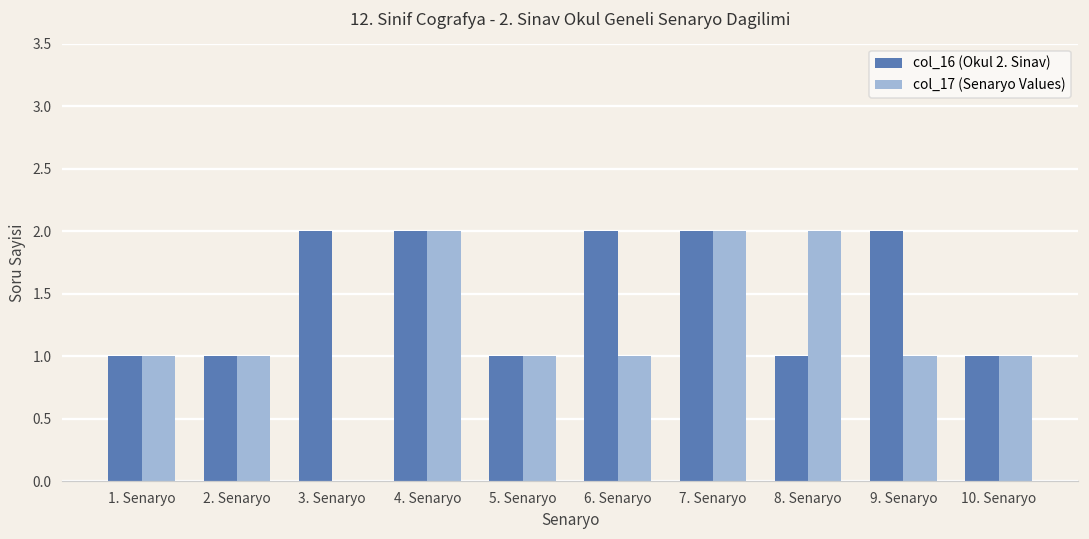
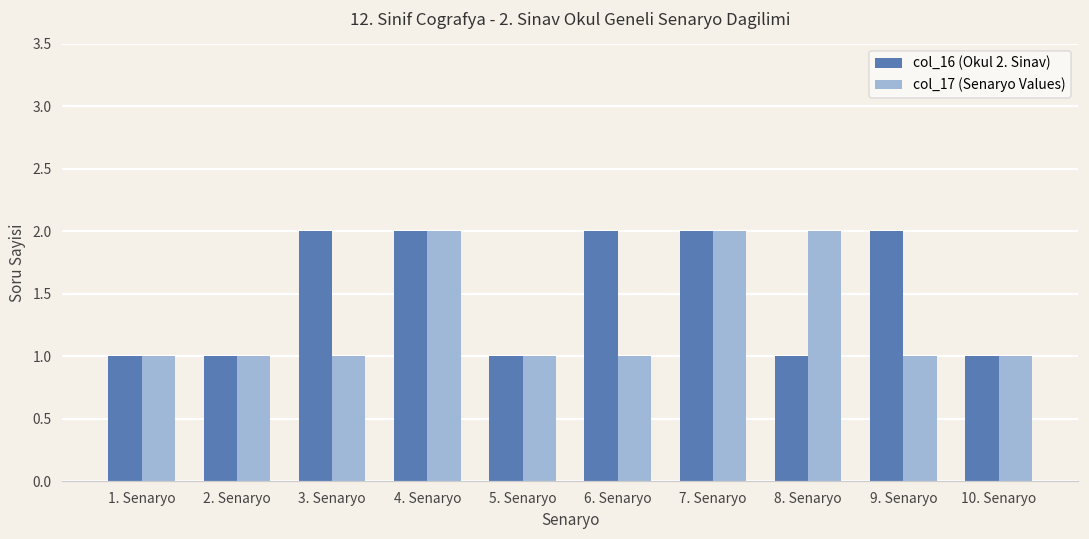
  {
    "col_16 (Okul 2. Sinav)": {
      "1. Senaryo": 1,
      "2. Senaryo": 1,
      "3. Senaryo": 2,
      "4. Senaryo": 2,
      "5. Senaryo": 1,
      "6. Senaryo": 2,
      "7. Senaryo": 2,
      "8. Senaryo": 1,
      "9. Senaryo": 2,
      "10. Senaryo": 1
    },
    "col_17 (Senaryo Values)": {
      "1. Senaryo": 1,
      "2. Senaryo": 1,
-     "3. Senaryo": 0,
+     "3. Senaryo": 1,
      "4. Senaryo": 2,
      "5. Senaryo": 1,
      "6. Senaryo": 1,
      "7. Senaryo": 2,
      "8. Senaryo": 2,
      "9. Senaryo": 1,
      "10. Senaryo": 1
    }
  }
